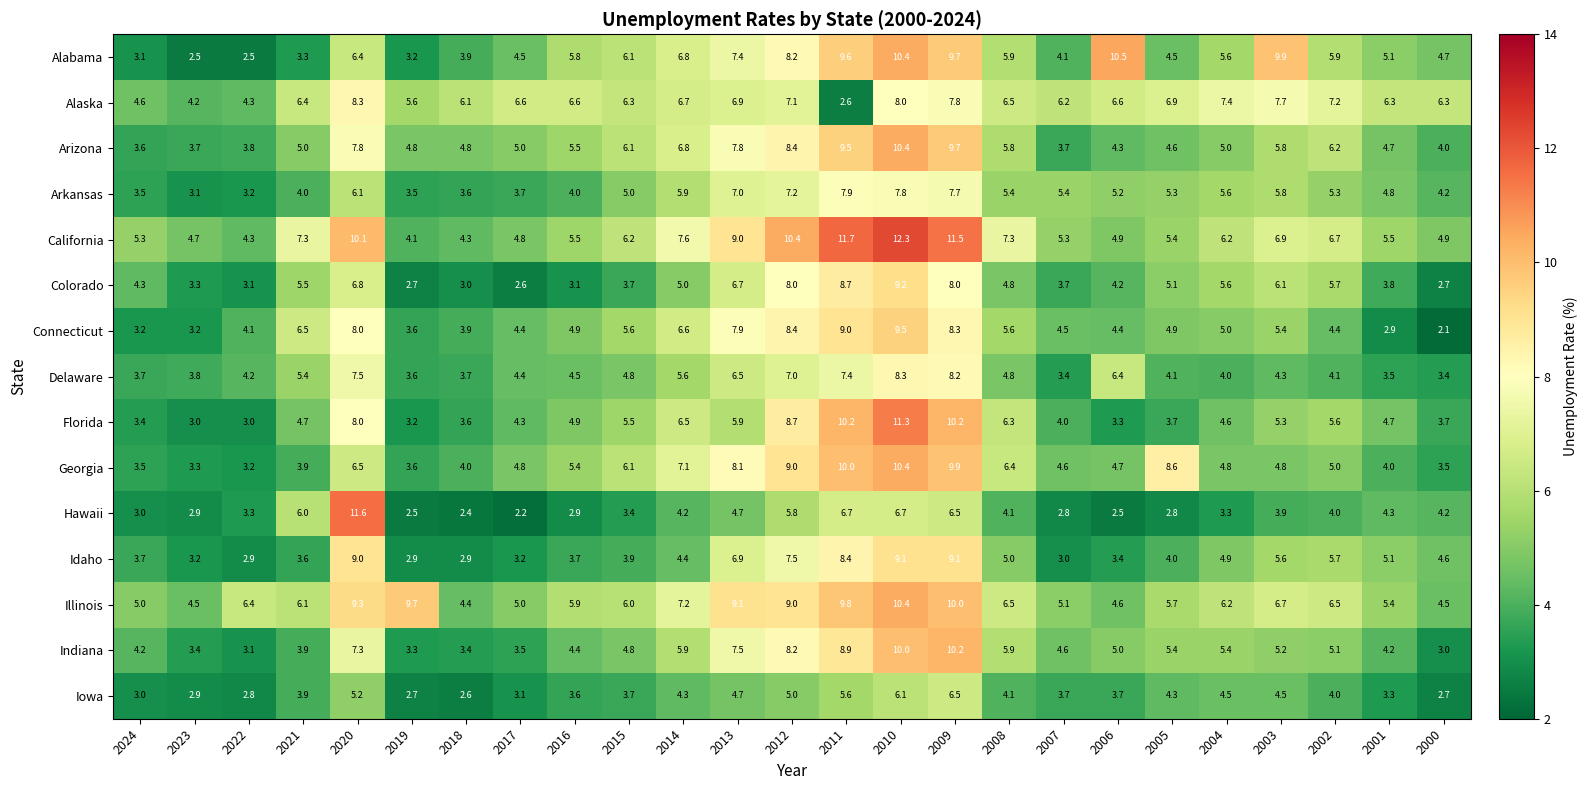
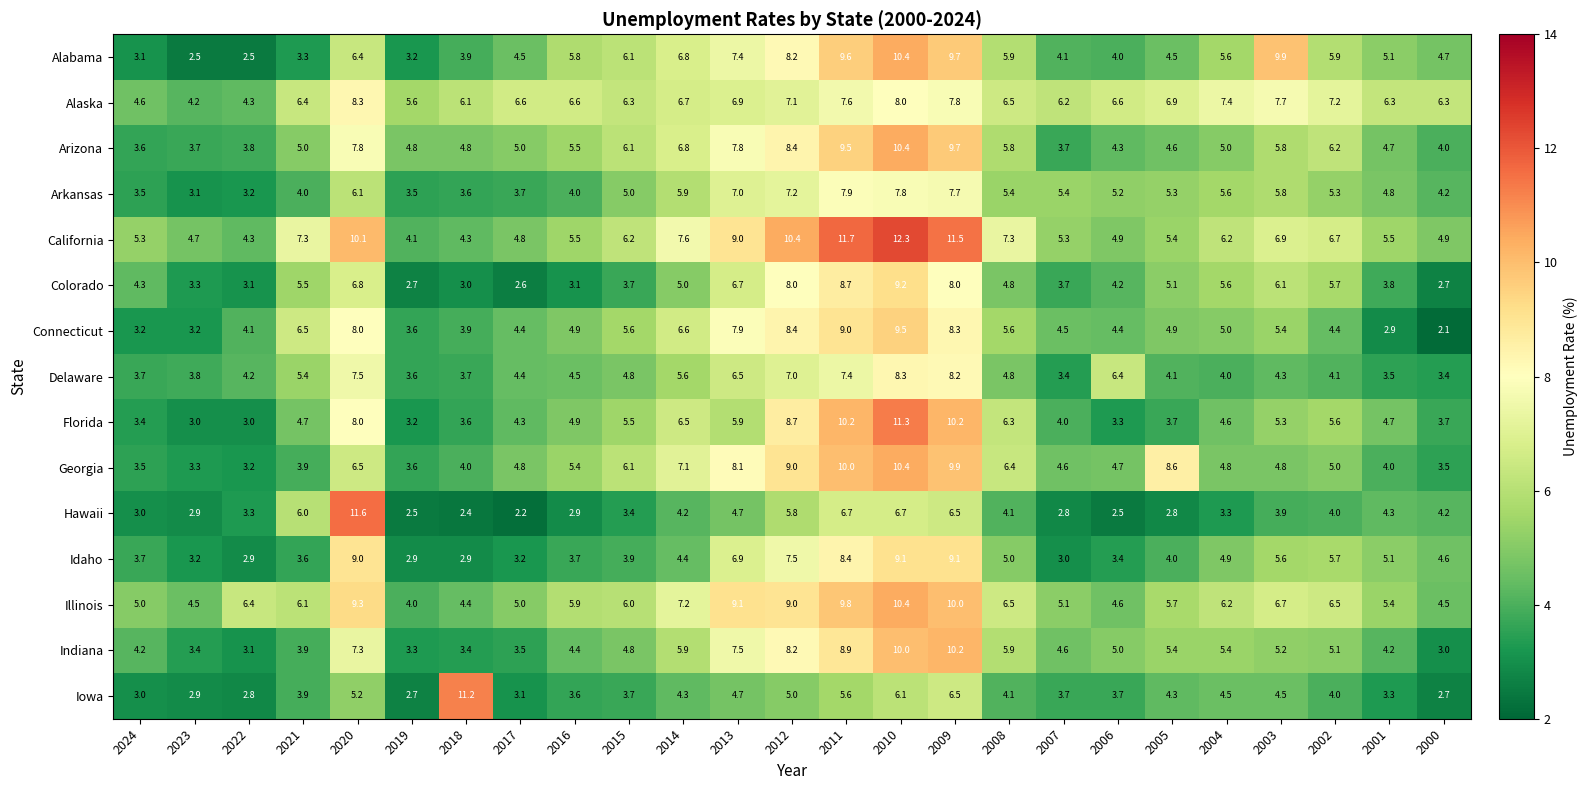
  {
    "Alabama": {
      "2024": 3.1,
      "2023": 2.5,
      "2022": 2.5,
      "2021": 3.3,
      "2020": 6.4,
      "2019": 3.2,
      "2018": 3.9,
      "2017": 4.5,
      "2016": 5.8,
      "2015": 6.1,
      "2014": 6.8,
      "2013": 7.4,
      "2012": 8.2,
      "2011": 9.6,
      "2010": 10.4,
      "2009": 9.7,
      "2008": 5.9,
      "2007": 4.1,
-     "2006": 10.5,
+     "2006": 4.0,
      "2005": 4.5,
      "2004": 5.6,
      "2003": 9.9,
      "2002": 5.9,
      "2001": 5.1,
      "2000": 4.7
    },
    "Alaska": {
      "2024": 4.6,
      "2023": 4.2,
      "2022": 4.3,
      "2021": 6.4,
      "2020": 8.3,
      "2019": 5.6,
      "2018": 6.1,
      "2017": 6.6,
      "2016": 6.6,
      "2015": 6.3,
      "2014": 6.7,
      "2013": 6.9,
      "2012": 7.1,
-     "2011": 2.6,
+     "2011": 7.6,
      "2010": 8.0,
      "2009": 7.8,
      "2008": 6.5,
      "2007": 6.2,
      "2006": 6.6,
      "2005": 6.9,
      "2004": 7.4,
      "2003": 7.7,
      "2002": 7.2,
      "2001": 6.3,
      "2000": 6.3
    },
    "Illinois": {
      "2024": 5.0,
      "2023": 4.5,
      "2022": 6.4,
      "2021": 6.1,
      "2020": 9.3,
-     "2019": 9.7,
+     "2019": 4.0,
      "2018": 4.4,
      "2017": 5.0,
      "2016": 5.9,
      "2015": 6.0,
      "2014": 7.2,
      "2013": 9.1,
      "2012": 9.0,
      "2011": 9.8,
      "2010": 10.4,
      "2009": 10.0,
      "2008": 6.5,
      "2007": 5.1,
      "2006": 4.6,
      "2005": 5.7,
      "2004": 6.2,
      "2003": 6.7,
      "2002": 6.5,
      "2001": 5.4,
      "2000": 4.5
    },
    "Iowa": {
      "2024": 3.0,
      "2023": 2.9,
      "2022": 2.8,
      "2021": 3.9,
      "2020": 5.2,
      "2019": 2.7,
-     "2018": 2.6,
+     "2018": 11.2,
      "2017": 3.1,
      "2016": 3.6,
      "2015": 3.7,
      "2014": 4.3,
      "2013": 4.7,
      "2012": 5.0,
      "2011": 5.6,
      "2010": 6.1,
      "2009": 6.5,
      "2008": 4.1,
      "2007": 3.7,
      "2006": 3.7,
      "2005": 4.3,
      "2004": 4.5,
      "2003": 4.5,
      "2002": 4.0,
      "2001": 3.3,
      "2000": 2.7
    }
  }
